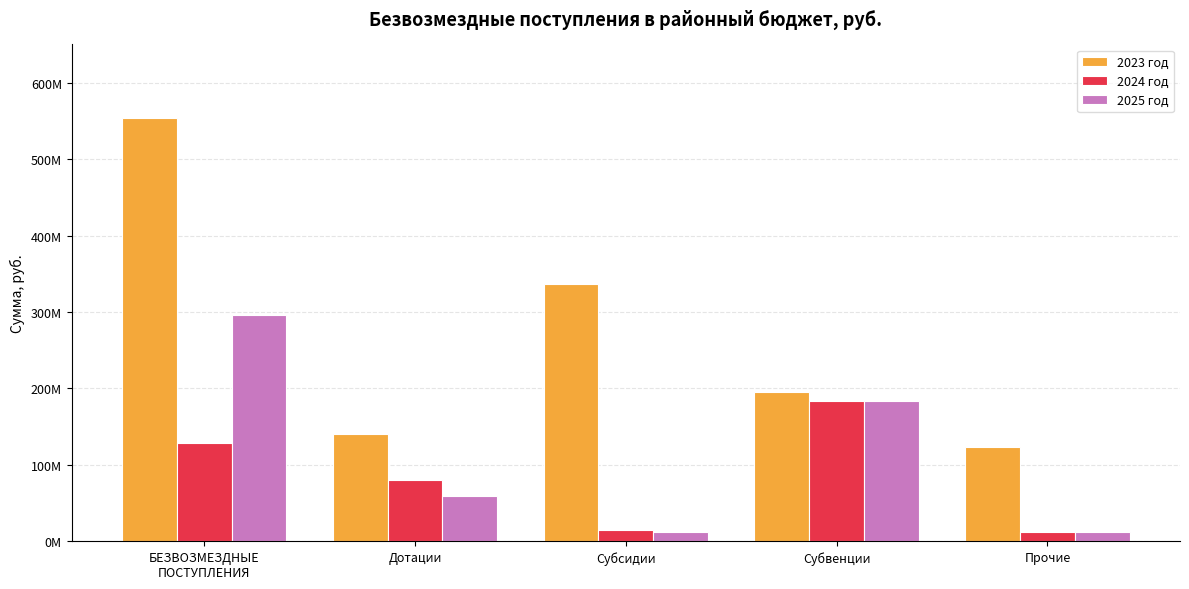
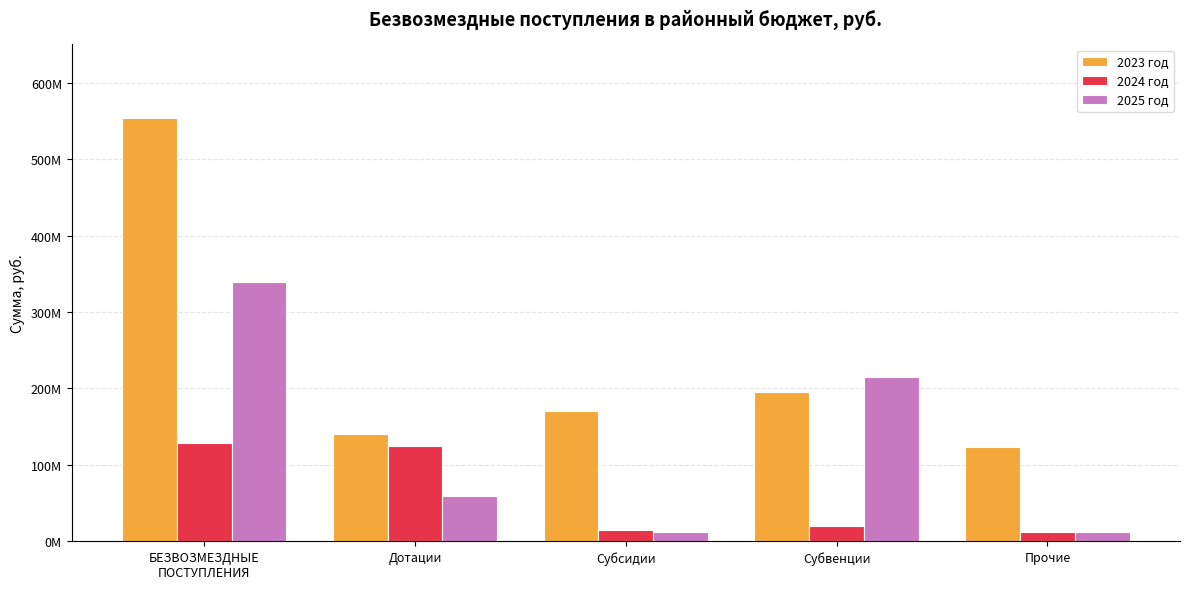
  {
    "2023 год": {
      "БЕЗВОЗМЕЗДНЫЕ ПОСТУПЛЕНИЯ": 550000000,
      "Дотации": 140000000,
-     "Субсидии": 340000000,
+     "Субсидии": 170000000,
      "Субвенции": 190000000,
      "Прочие": 120000000
    },
    "2024 год": {
      "БЕЗВОЗМЕЗДНЫЕ ПОСТУПЛЕНИЯ": 130000000,
-     "Дотации": 80000000,
+     "Дотации": 120000000,
      "Субсидии": 10000000,
-     "Субвенции": 180000000,
+     "Субвенции": 20000000,
      "Прочие": 10000000
    },
    "2025 год": {
-     "БЕЗВОЗМЕЗДНЫЕ ПОСТУПЛЕНИЯ": 300000000,
+     "БЕЗВОЗМЕЗДНЫЕ ПОСТУПЛЕНИЯ": 340000000,
      "Дотации": 60000000,
      "Субсидии": 10000000,
-     "Субвенции": 180000000,
+     "Субвенции": 210000000,
      "Прочие": 10000000
    }
  }
